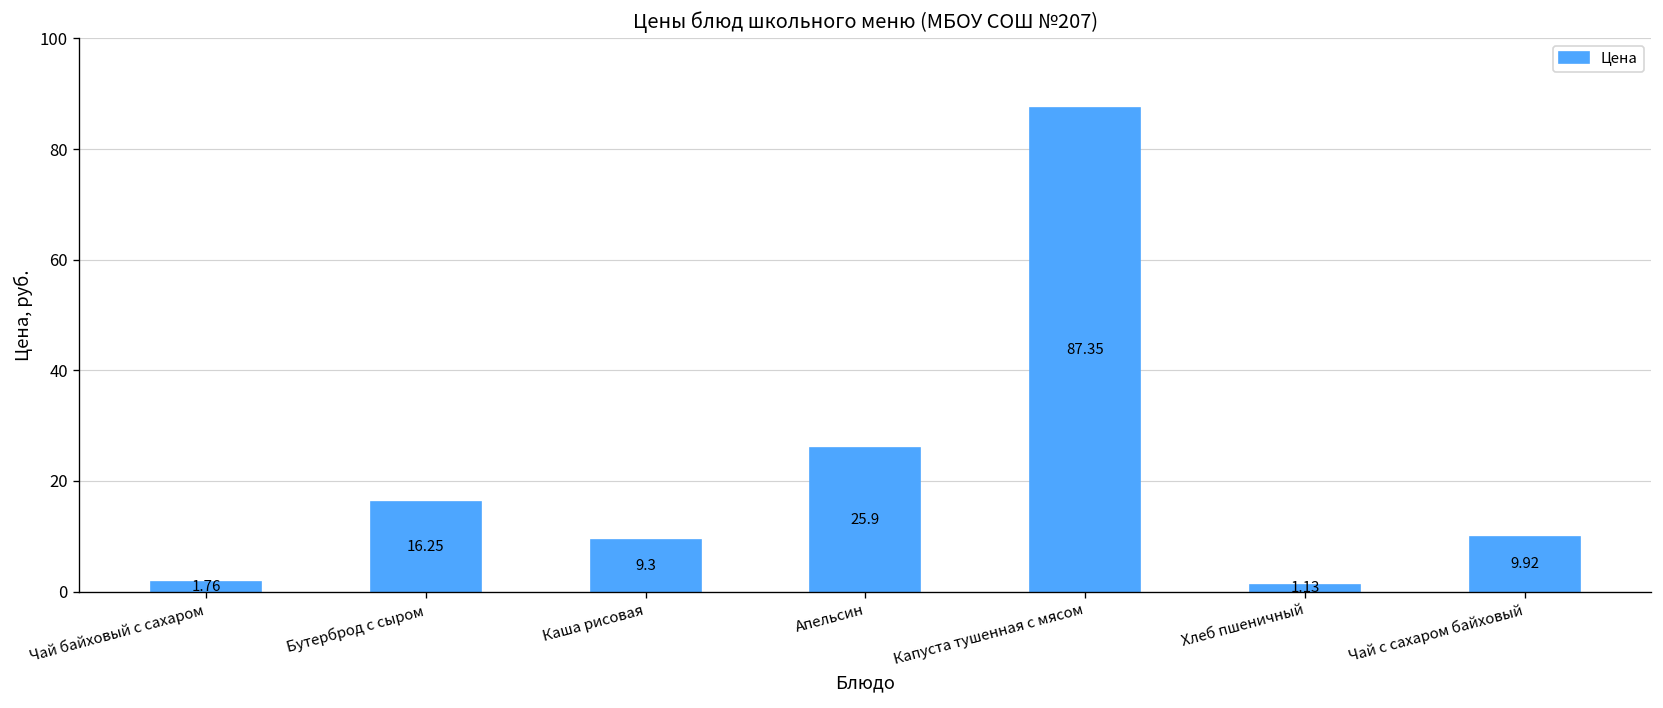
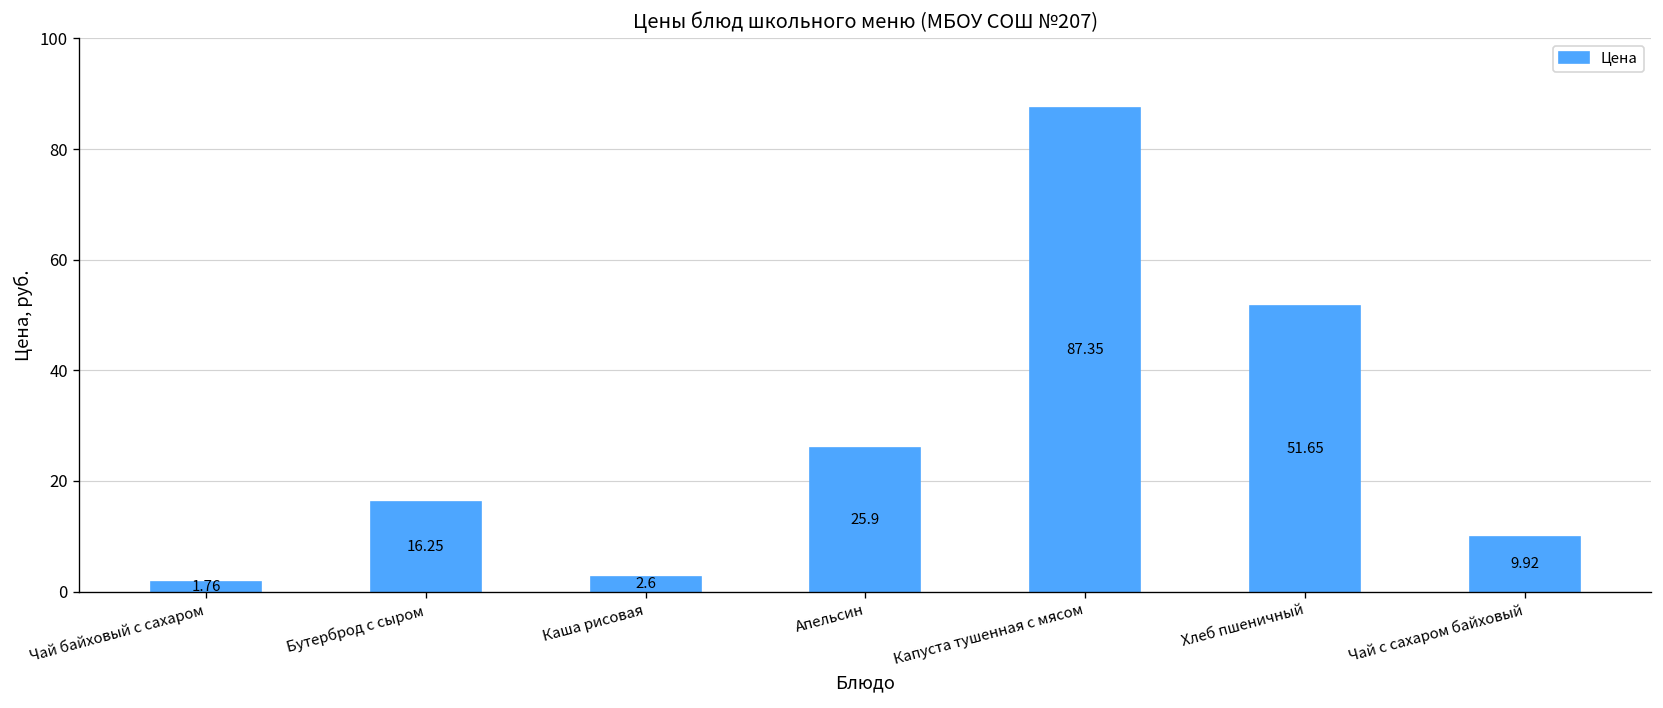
  {
    "Чай байховый с сахаром": 1.76,
    "Бутерброд с сыром": 16.25,
-   "Каша рисовая": 9.3,
+   "Каша рисовая": 2.6,
    "Апельсин": 25.9,
    "Капуста тушенная с мясом": 87.35,
-   "Хлеб пшеничный": 1.13,
+   "Хлеб пшеничный": 51.65,
    "Чай с сахаром байховый": 9.92
  }
